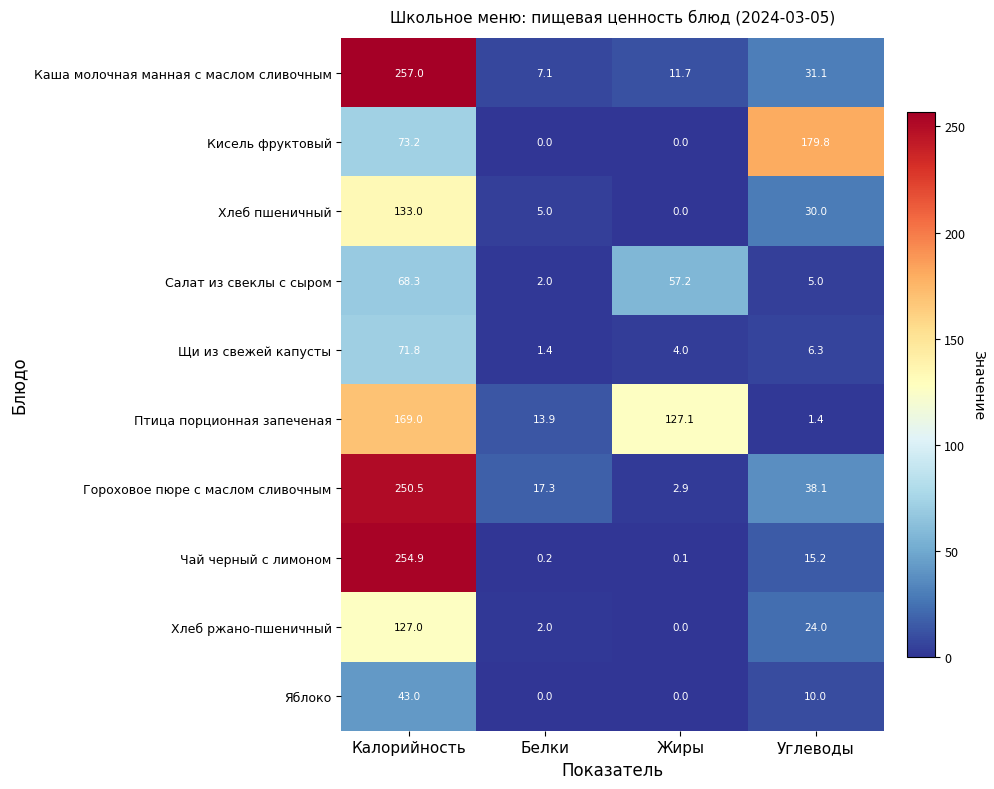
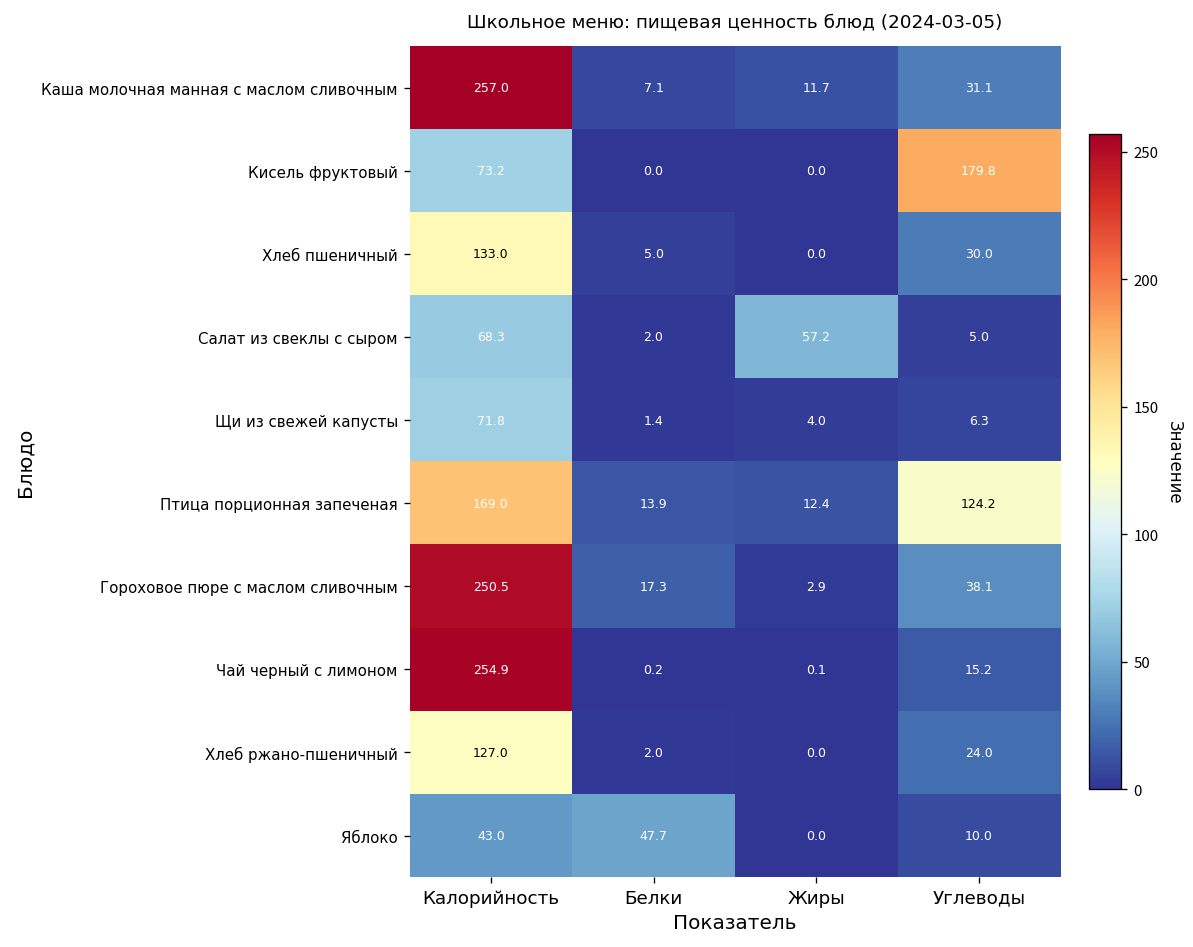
  {
    "Каша молочная манная с маслом сливочным": {
      "Калорийность": 257.0,
      "Белки": 7.1,
      "Жиры": 11.7,
      "Углеводы": 31.1
    },
    "Кисель фруктовый": {
      "Калорийность": 73.2,
      "Белки": 0.0,
      "Жиры": 0.0,
      "Углеводы": 179.8
    },
    "Хлеб пшеничный": {
      "Калорийность": 133.0,
      "Белки": 5.0,
      "Жиры": 0.0,
      "Углеводы": 30.0
    },
    "Салат из свеклы с сыром": {
      "Калорийность": 68.3,
      "Белки": 2.0,
      "Жиры": 57.2,
      "Углеводы": 5.0
    },
    "Щи из свежей капусты": {
      "Калорийность": 71.8,
      "Белки": 1.4,
      "Жиры": 4.0,
      "Углеводы": 6.3
    },
    "Птица порционная запеченая": {
      "Калорийность": 169.0,
      "Белки": 13.9,
-     "Жиры": 127.1,
-     "Углеводы": 1.4
+     "Жиры": 12.4,
+     "Углеводы": 124.2
    },
    "Гороховое пюре с маслом сливочным": {
      "Калорийность": 250.5,
      "Белки": 17.3,
      "Жиры": 2.9,
      "Углеводы": 38.1
    },
    "Чай черный с лимоном": {
      "Калорийность": 254.9,
      "Белки": 0.2,
      "Жиры": 0.1,
      "Углеводы": 15.2
    },
    "Хлеб ржано-пшеничный": {
      "Калорийность": 127.0,
      "Белки": 2.0,
      "Жиры": 0.0,
      "Углеводы": 24.0
    },
    "Яблоко": {
      "Калорийность": 43.0,
-     "Белки": 0.0,
+     "Белки": 47.7,
      "Жиры": 0.0,
      "Углеводы": 10.0
    }
  }
